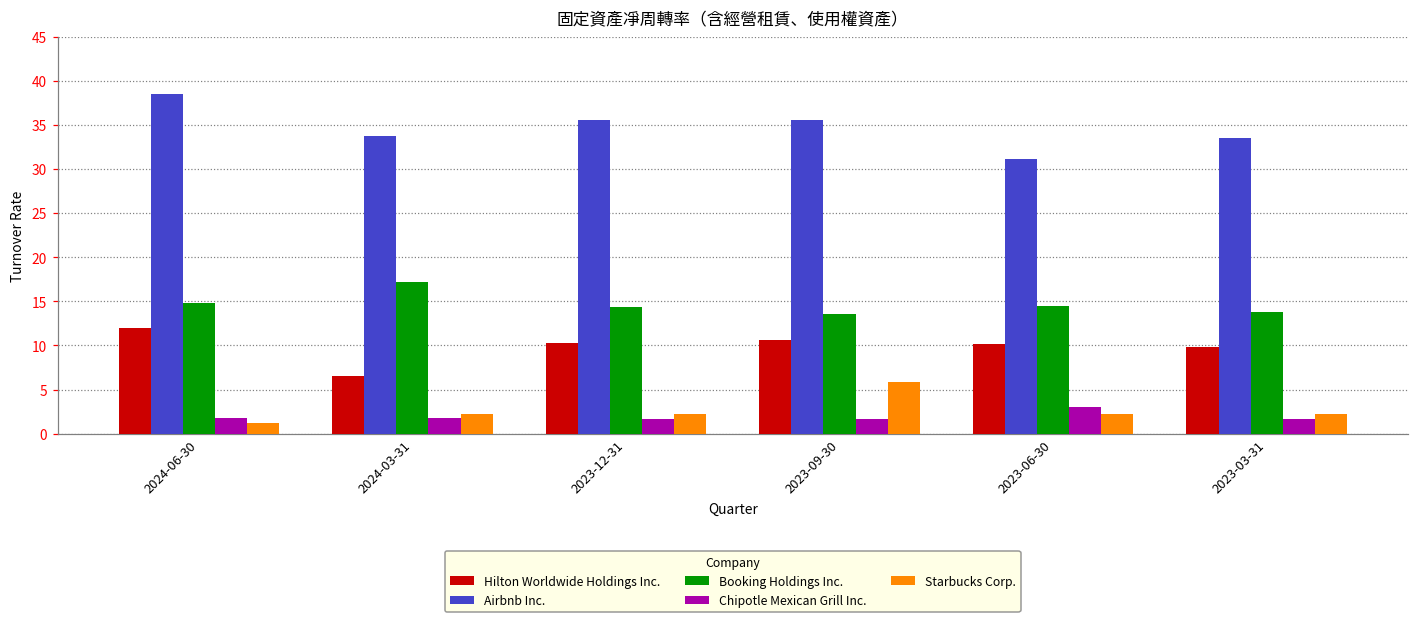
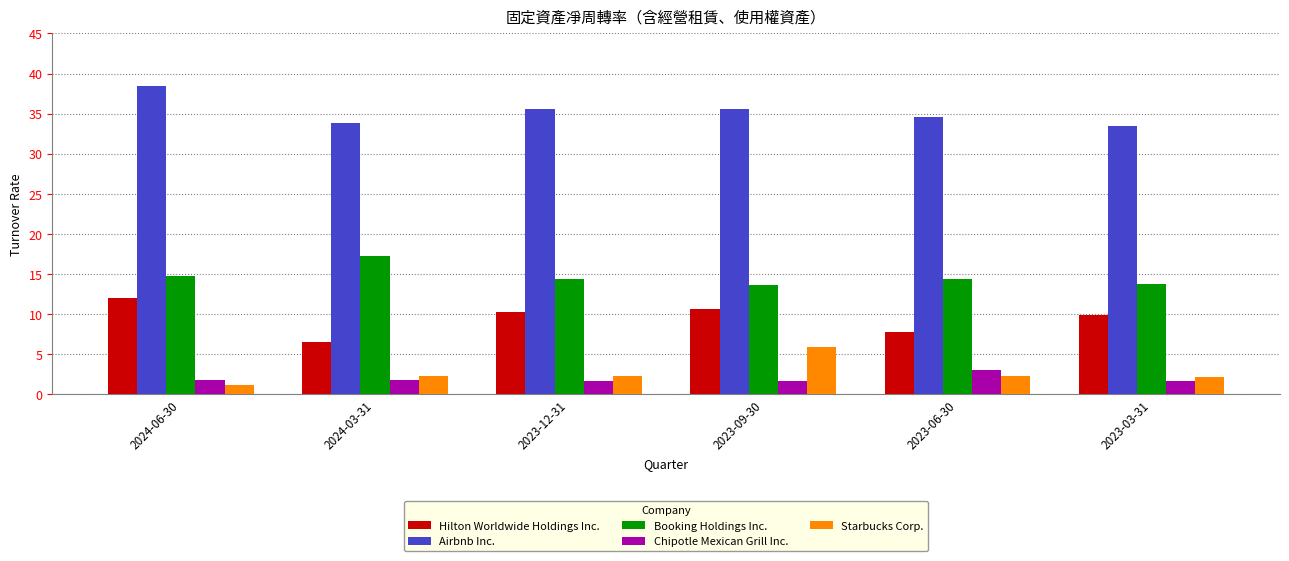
  {
    "Hilton Worldwide Holdings Inc.": {
      "2024-06-30": 12,
      "2024-03-31": 7,
      "2023-12-31": 10,
      "2023-09-30": 11,
-     "2023-06-30": 10,
+     "2023-06-30": 8,
      "2023-03-31": 10
    },
    "Airbnb Inc.": {
      "2024-06-30": 38,
      "2024-03-31": 34,
      "2023-12-31": 36,
      "2023-09-30": 36,
-     "2023-06-30": 31,
+     "2023-06-30": 35,
      "2023-03-31": 33
    },
    "Booking Holdings Inc.": {
      "2024-06-30": 15,
      "2024-03-31": 17,
      "2023-12-31": 14,
      "2023-09-30": 14,
      "2023-06-30": 14,
      "2023-03-31": 14
    },
    "Chipotle Mexican Grill Inc.": {
      "2024-06-30": 2,
      "2024-03-31": 2,
      "2023-12-31": 2,
      "2023-09-30": 2,
      "2023-06-30": 3,
      "2023-03-31": 2
    },
    "Starbucks Corp.": {
      "2024-06-30": 1,
      "2024-03-31": 2,
      "2023-12-31": 2,
      "2023-09-30": 6,
      "2023-06-30": 2,
      "2023-03-31": 2
    }
  }
